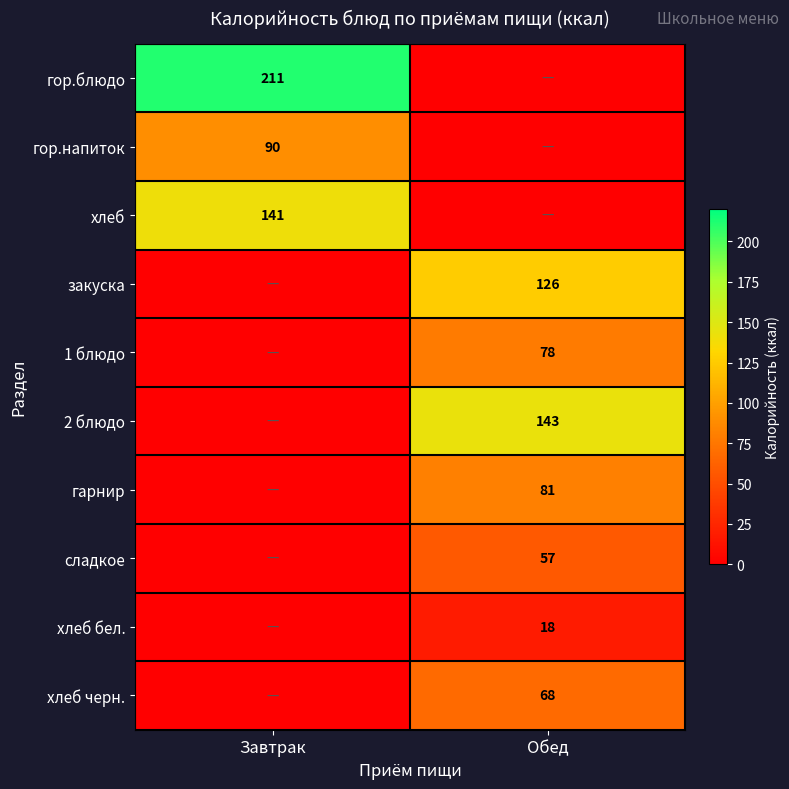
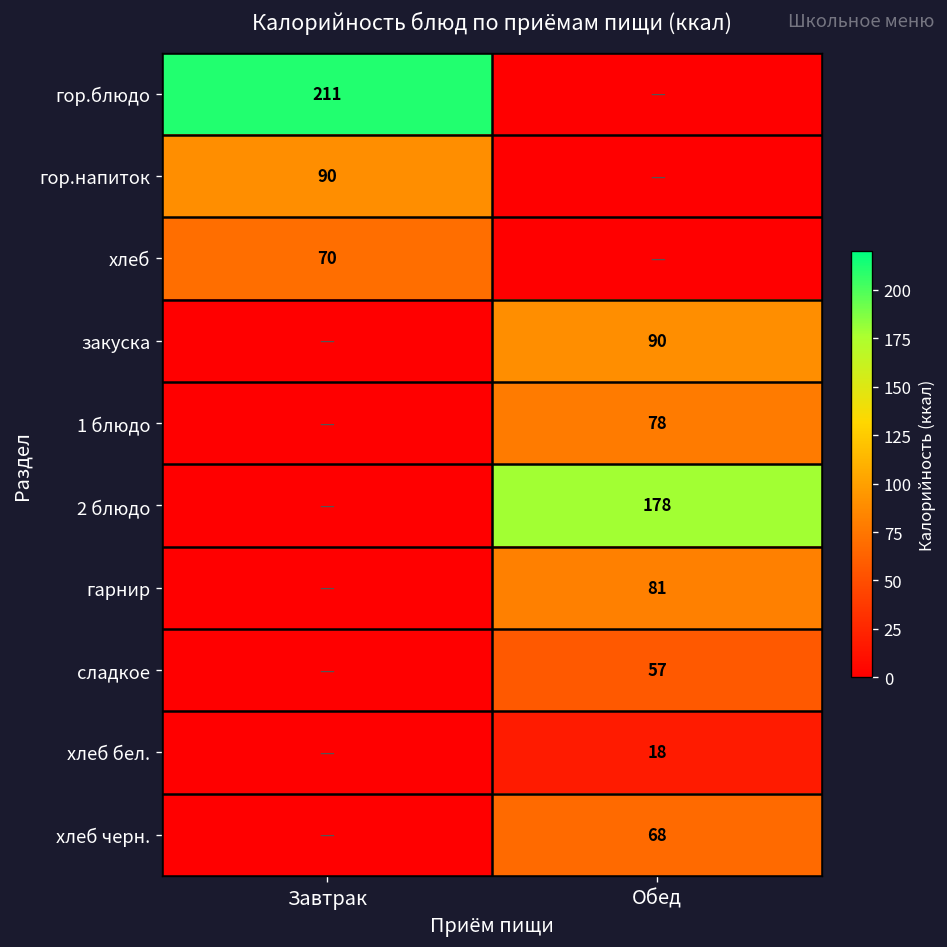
  {
    "гор.блюдо": {
      "Завтрак": 211
    },
    "гор.напиток": {
      "Завтрак": 90
    },
    "хлеб": {
-     "Завтрак": 141
+     "Завтрак": 70
    },
    "закуска": {
-     "Обед": 126
+     "Обед": 90
    },
    "1 блюдо": {
      "Обед": 78
    },
    "2 блюдо": {
-     "Обед": 143
+     "Обед": 178
    },
    "гарнир": {
      "Обед": 81
    },
    "сладкое": {
      "Обед": 57
    },
    "хлеб бел.": {
      "Обед": 18
    },
    "хлеб черн.": {
      "Обед": 68
    }
  }
